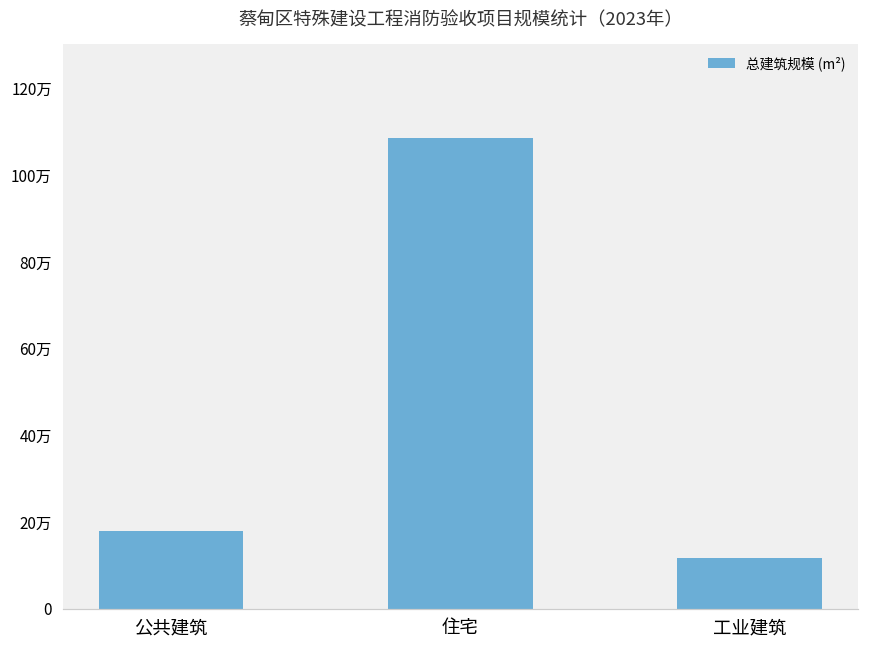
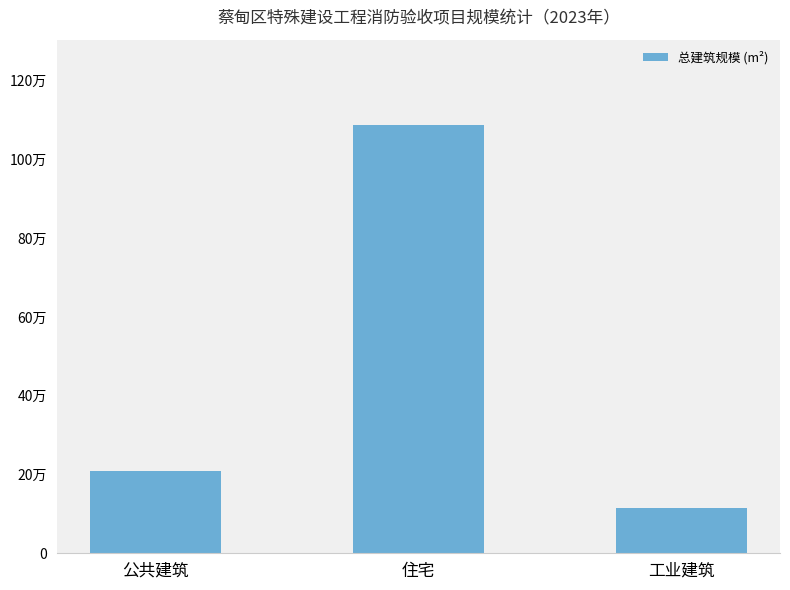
  {
-   "公共建筑": "18万",
+   "公共建筑": "21万",
    "住宅": "109万",
    "工业建筑": "12万"
  }
